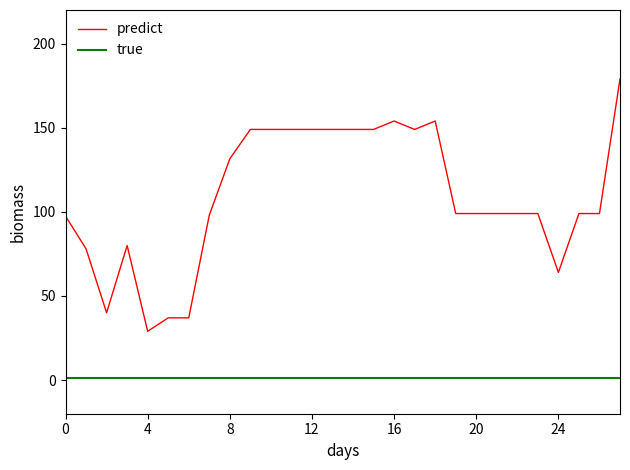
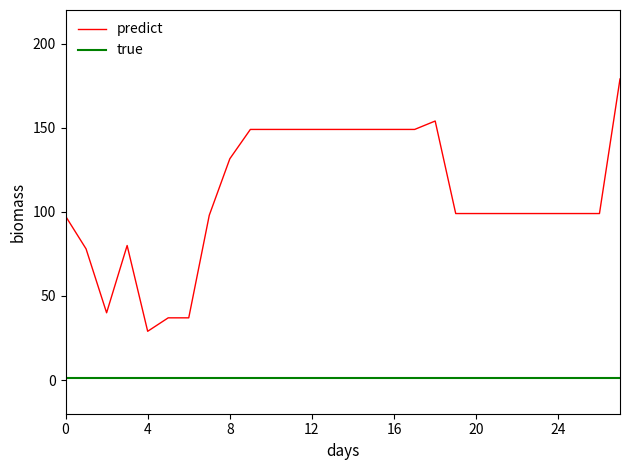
  {
    "predict": {
      "0": 97,
      "4": 29,
      "8": 132,
      "12": 149,
-     "16": 154,
+     "16": 149,
      "20": 99,
-     "24": 64
+     "24": 99
    },
    "true": {
      "0": 1,
      "4": 1,
      "8": 1,
      "12": 1,
      "16": 1,
      "20": 1,
      "24": 1
    }
  }
